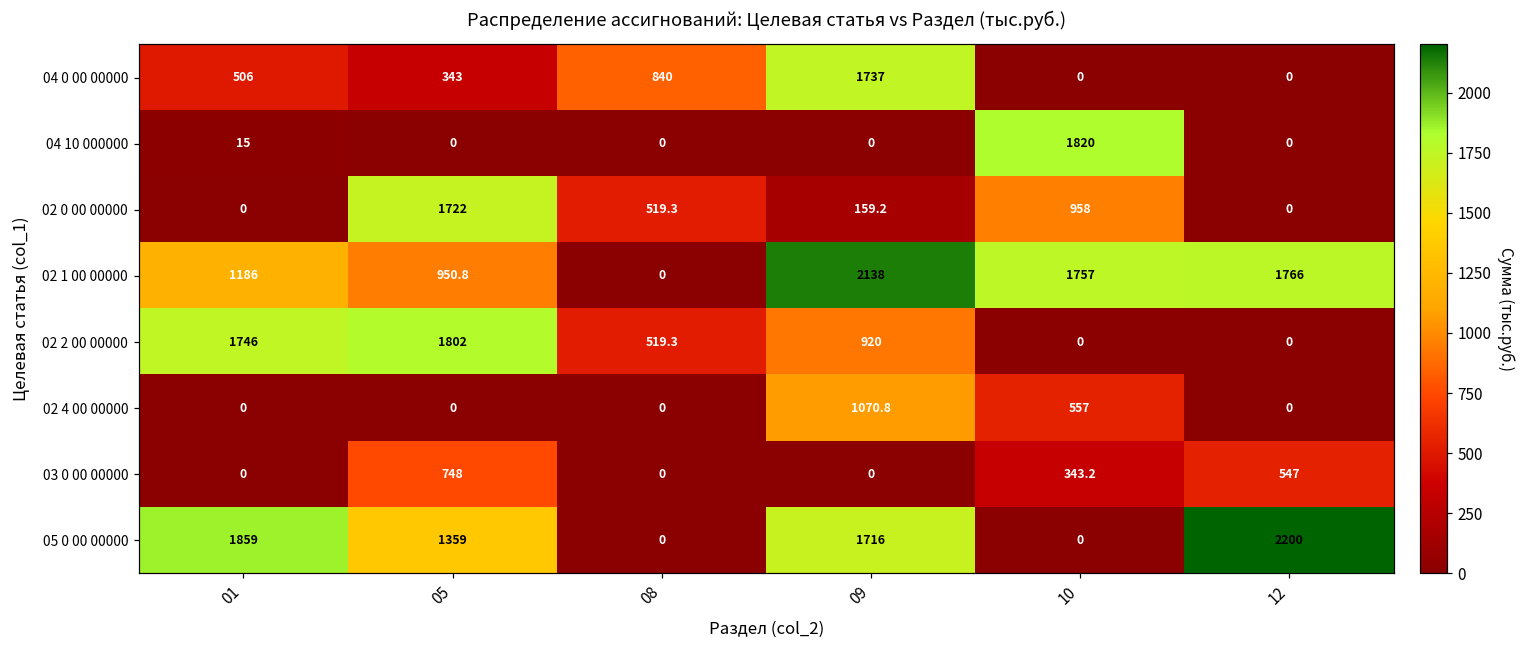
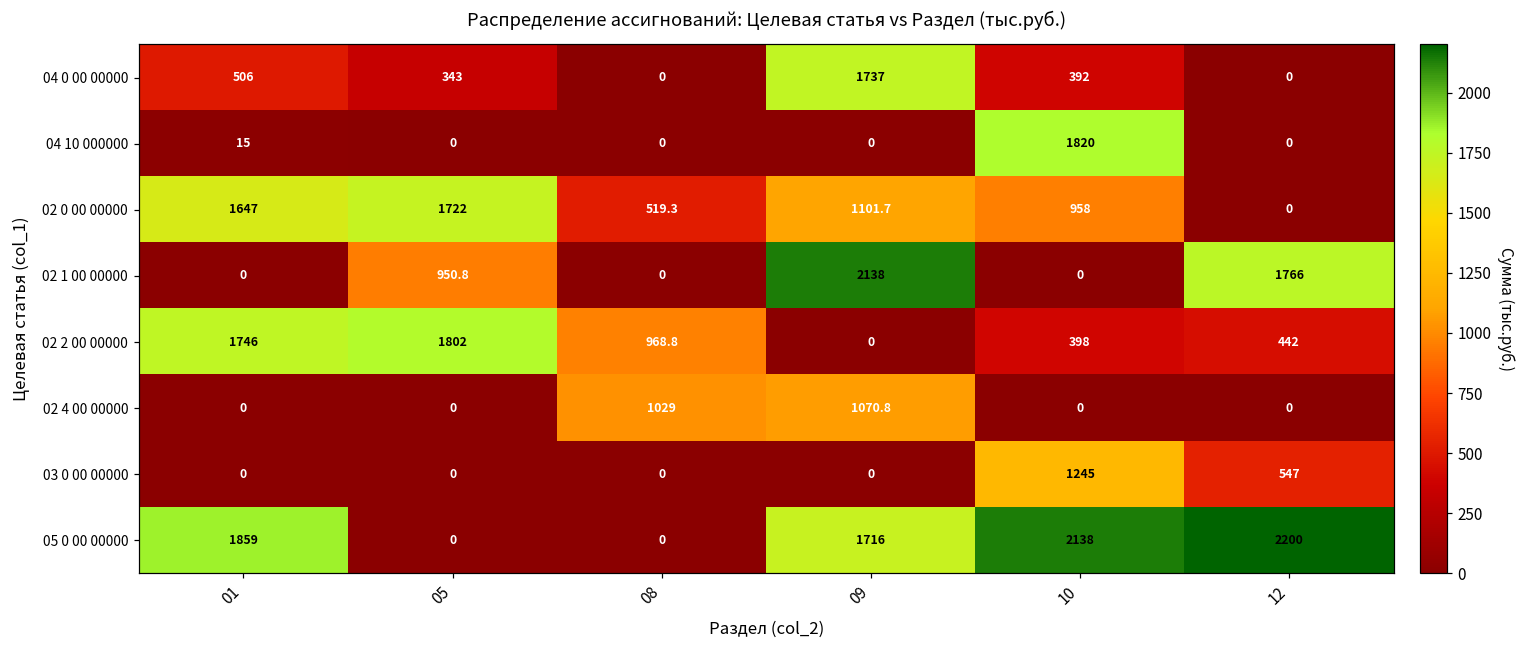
  {
    "04 0 00 00000": {
      "01": 506,
      "05": 343,
-     "08": 840,
+     "08": 0,
      "09": 1737,
-     "10": 0,
+     "10": 392,
      "12": 0
    },
    "04 10 000000": {
      "01": 15,
      "05": 0,
      "08": 0,
      "09": 0,
      "10": 1820,
      "12": 0
    },
    "02 0 00 00000": {
-     "01": 0,
+     "01": 1647,
      "05": 1722,
      "08": 519.3,
-     "09": 159.2,
+     "09": 1101.7,
      "10": 958,
      "12": 0
    },
    "02 1 00 00000": {
-     "01": 1186,
+     "01": 0,
      "05": 950.8,
      "08": 0,
      "09": 2138,
-     "10": 1757,
+     "10": 0,
      "12": 1766
    },
    "02 2 00 00000": {
      "01": 1746,
      "05": 1802,
-     "08": 519.3,
-     "09": 920,
-     "10": 0,
-     "12": 0
+     "08": 968.8,
+     "09": 0,
+     "10": 398,
+     "12": 442
    },
    "02 4 00 00000": {
      "01": 0,
      "05": 0,
-     "08": 0,
+     "08": 1029,
      "09": 1070.8,
-     "10": 557,
+     "10": 0,
      "12": 0
    },
    "03 0 00 00000": {
      "01": 0,
-     "05": 748,
+     "05": 0,
      "08": 0,
      "09": 0,
-     "10": 343.2,
+     "10": 1245,
      "12": 547
    },
    "05 0 00 00000": {
      "01": 1859,
-     "05": 1359,
+     "05": 0,
      "08": 0,
      "09": 1716,
-     "10": 0,
+     "10": 2138,
      "12": 2200
    }
  }
